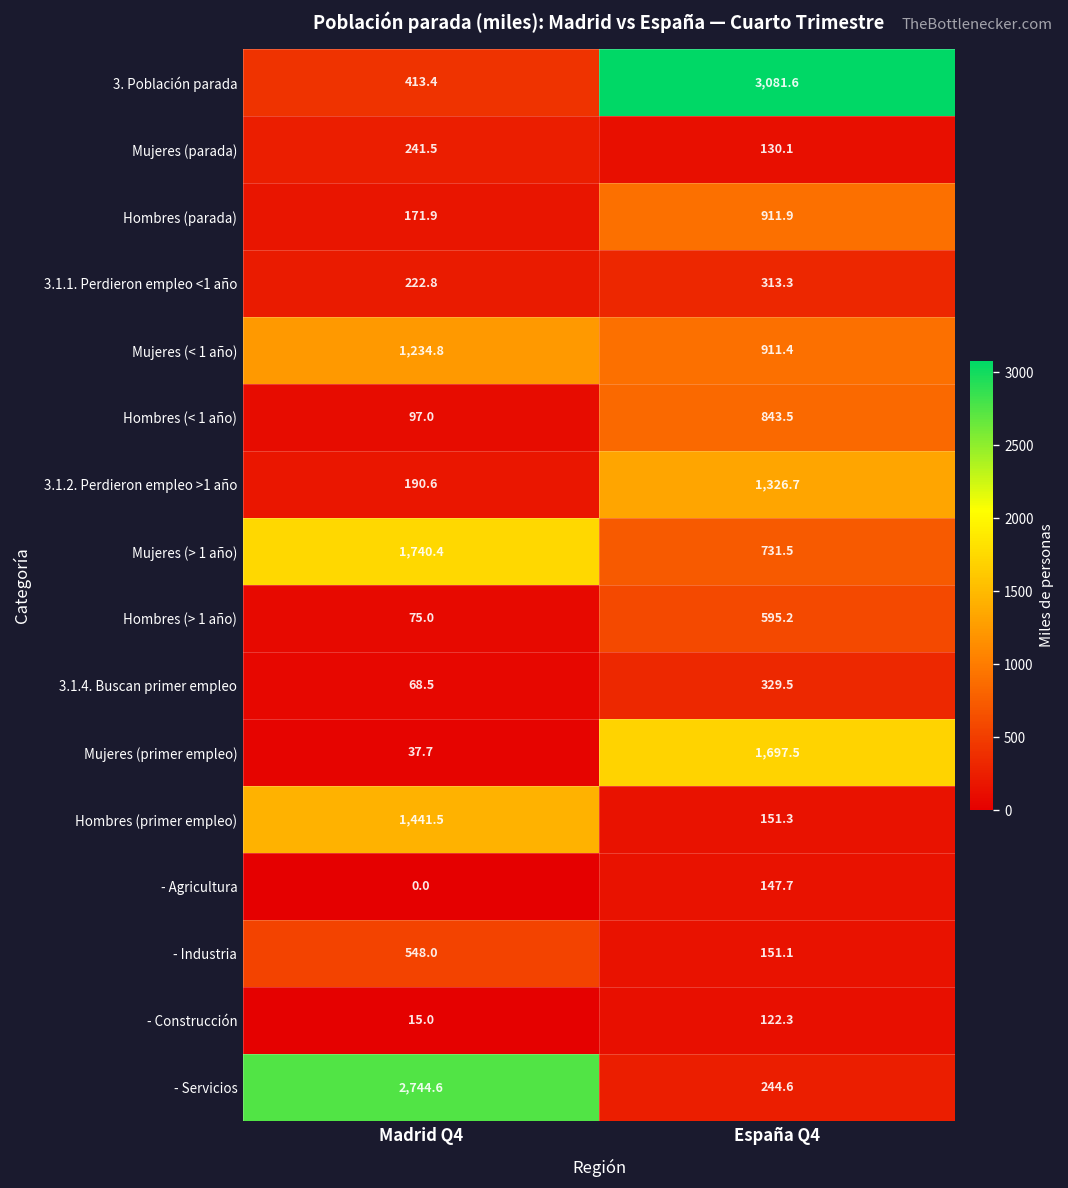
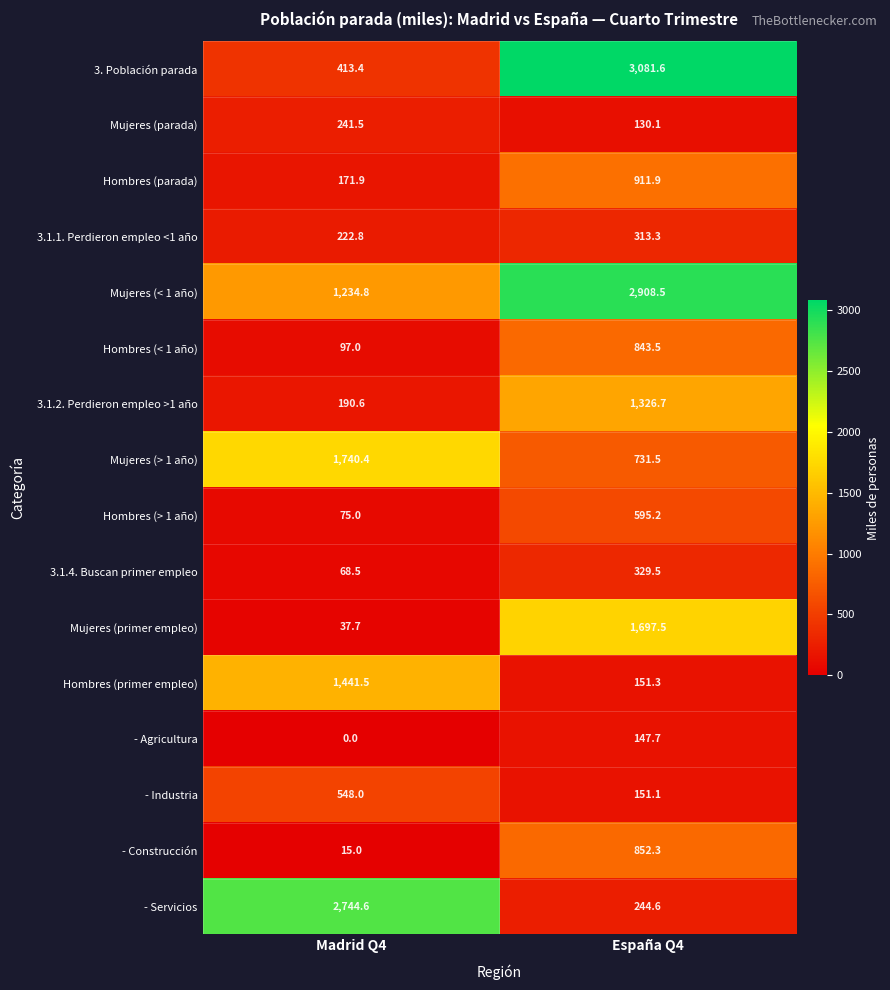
  {
    "3. Población parada": {
      "Madrid Q4": "413.4",
      "España Q4": "3,081.6"
    },
    "Mujeres (parada)": {
      "Madrid Q4": "241.5",
      "España Q4": "130.1"
    },
    "Hombres (parada)": {
      "Madrid Q4": "171.9",
      "España Q4": "911.9"
    },
    "3.1.1. Perdieron empleo <1 año": {
      "Madrid Q4": "222.8",
      "España Q4": "313.3"
    },
    "Mujeres (< 1 año)": {
      "Madrid Q4": "1,234.8",
-     "España Q4": "911.4"
+     "España Q4": "2,908.5"
    },
    "Hombres (< 1 año)": {
      "Madrid Q4": "97.0",
      "España Q4": "843.5"
    },
    "3.1.2. Perdieron empleo >1 año": {
      "Madrid Q4": "190.6",
      "España Q4": "1,326.7"
    },
    "Mujeres (> 1 año)": {
      "Madrid Q4": "1,740.4",
      "España Q4": "731.5"
    },
    "Hombres (> 1 año)": {
      "Madrid Q4": "75.0",
      "España Q4": "595.2"
    },
    "3.1.4. Buscan primer empleo": {
      "Madrid Q4": "68.5",
      "España Q4": "329.5"
    },
    "Mujeres (primer empleo)": {
      "Madrid Q4": "37.7",
      "España Q4": "1,697.5"
    },
    "Hombres (primer empleo)": {
      "Madrid Q4": "1,441.5",
      "España Q4": "151.3"
    },
    "- Agricultura": {
      "Madrid Q4": "0.0",
      "España Q4": "147.7"
    },
    "- Industria": {
      "Madrid Q4": "548.0",
      "España Q4": "151.1"
    },
    "- Construcción": {
      "Madrid Q4": "15.0",
-     "España Q4": "122.3"
+     "España Q4": "852.3"
    },
    "- Servicios": {
      "Madrid Q4": "2,744.6",
      "España Q4": "244.6"
    }
  }
